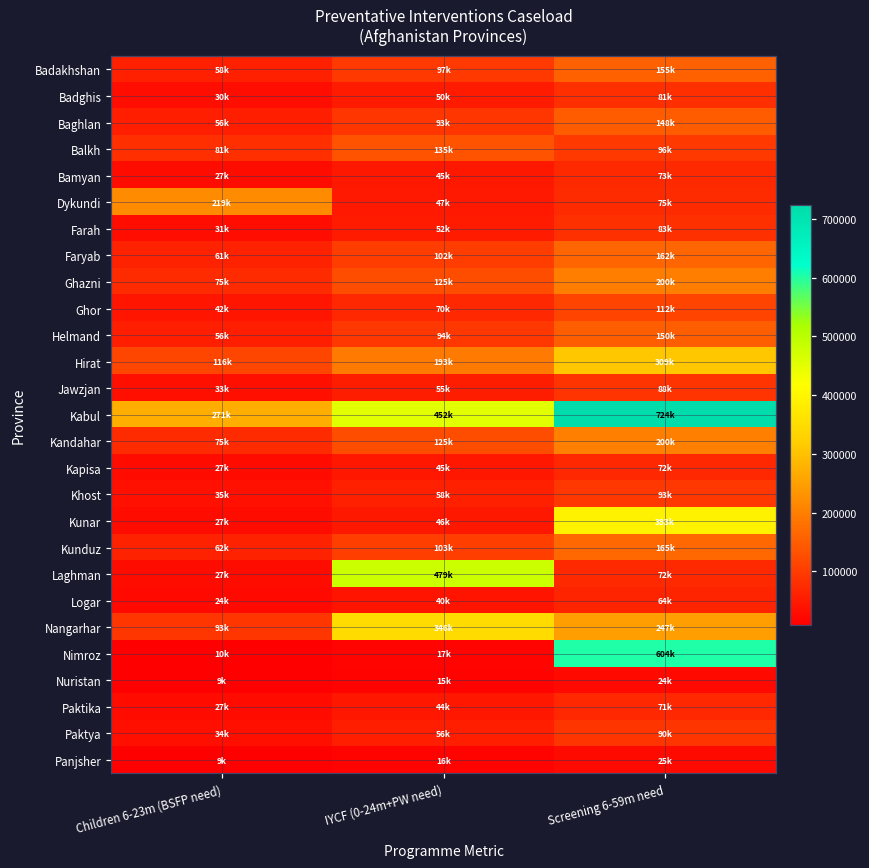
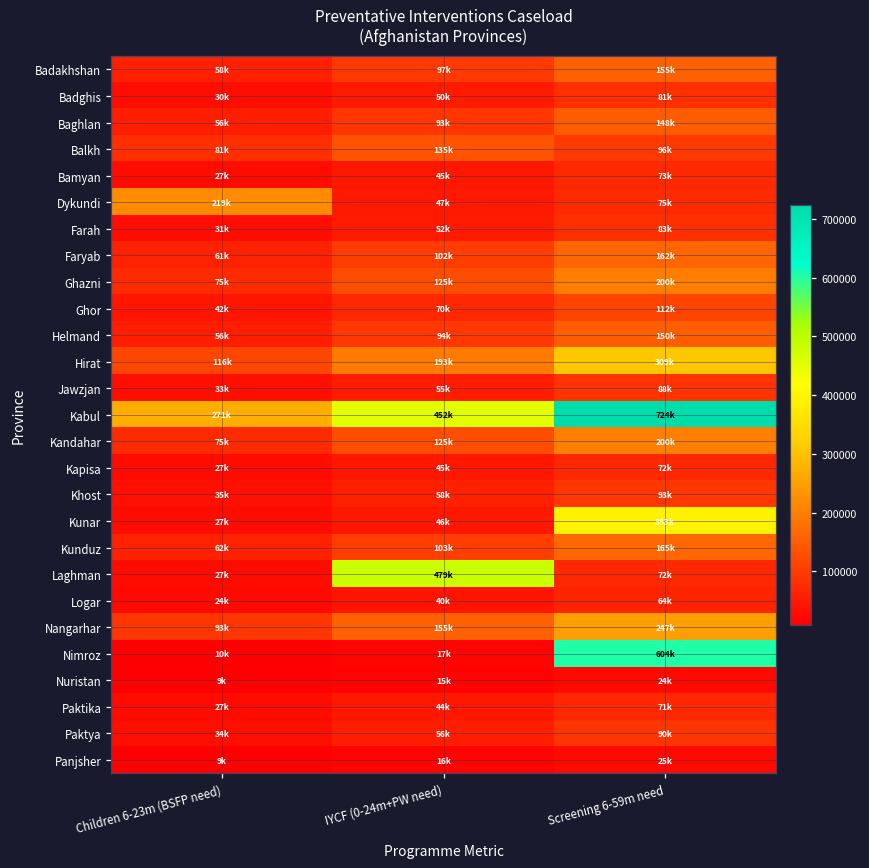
  {
    "Badakhshan": {
      "Children 6-23m (BSFP need)": "58k",
      "IYCF (0-24m+PW need)": "97k",
      "Screening 6-59m need": "155k"
    },
    "Badghis": {
      "Children 6-23m (BSFP need)": "30k",
      "IYCF (0-24m+PW need)": "50k",
      "Screening 6-59m need": "81k"
    },
    "Baghlan": {
      "Children 6-23m (BSFP need)": "56k",
      "IYCF (0-24m+PW need)": "93k",
      "Screening 6-59m need": "148k"
    },
    "Balkh": {
      "Children 6-23m (BSFP need)": "81k",
      "IYCF (0-24m+PW need)": "135k",
      "Screening 6-59m need": "96k"
    },
    "Bamyan": {
      "Children 6-23m (BSFP need)": "27k",
      "IYCF (0-24m+PW need)": "45k",
      "Screening 6-59m need": "73k"
    },
    "Dykundi": {
      "Children 6-23m (BSFP need)": "219k",
      "IYCF (0-24m+PW need)": "47k",
      "Screening 6-59m need": "75k"
    },
    "Farah": {
      "Children 6-23m (BSFP need)": "31k",
      "IYCF (0-24m+PW need)": "52k",
      "Screening 6-59m need": "83k"
    },
    "Faryab": {
      "Children 6-23m (BSFP need)": "61k",
      "IYCF (0-24m+PW need)": "102k",
      "Screening 6-59m need": "162k"
    },
    "Ghazni": {
      "Children 6-23m (BSFP need)": "75k",
      "IYCF (0-24m+PW need)": "125k",
      "Screening 6-59m need": "200k"
    },
    "Ghor": {
      "Children 6-23m (BSFP need)": "42k",
      "IYCF (0-24m+PW need)": "70k",
      "Screening 6-59m need": "112k"
    },
    "Helmand": {
      "Children 6-23m (BSFP need)": "56k",
      "IYCF (0-24m+PW need)": "94k",
      "Screening 6-59m need": "150k"
    },
    "Hirat": {
      "Children 6-23m (BSFP need)": "116k",
      "IYCF (0-24m+PW need)": "193k",
      "Screening 6-59m need": "309k"
    },
    "Jawzjan": {
      "Children 6-23m (BSFP need)": "33k",
      "IYCF (0-24m+PW need)": "55k",
      "Screening 6-59m need": "88k"
    },
    "Kabul": {
      "Children 6-23m (BSFP need)": "271k",
      "IYCF (0-24m+PW need)": "452k",
      "Screening 6-59m need": "724k"
    },
    "Kandahar": {
      "Children 6-23m (BSFP need)": "75k",
      "IYCF (0-24m+PW need)": "125k",
      "Screening 6-59m need": "200k"
    },
    "Kapisa": {
      "Children 6-23m (BSFP need)": "27k",
      "IYCF (0-24m+PW need)": "45k",
      "Screening 6-59m need": "72k"
    },
    "Khost": {
      "Children 6-23m (BSFP need)": "35k",
      "IYCF (0-24m+PW need)": "58k",
      "Screening 6-59m need": "93k"
    },
    "Kunar": {
      "Children 6-23m (BSFP need)": "27k",
      "IYCF (0-24m+PW need)": "46k",
      "Screening 6-59m need": "393k"
    },
    "Kunduz": {
      "Children 6-23m (BSFP need)": "62k",
      "IYCF (0-24m+PW need)": "103k",
      "Screening 6-59m need": "165k"
    },
    "Laghman": {
      "Children 6-23m (BSFP need)": "27k",
      "IYCF (0-24m+PW need)": "479k",
      "Screening 6-59m need": "72k"
    },
    "Logar": {
      "Children 6-23m (BSFP need)": "24k",
      "IYCF (0-24m+PW need)": "40k",
      "Screening 6-59m need": "64k"
    },
    "Nangarhar": {
      "Children 6-23m (BSFP need)": "93k",
-     "IYCF (0-24m+PW need)": "346k",
+     "IYCF (0-24m+PW need)": "155k",
      "Screening 6-59m need": "247k"
    },
    "Nimroz": {
      "Children 6-23m (BSFP need)": "10k",
      "IYCF (0-24m+PW need)": "17k",
      "Screening 6-59m need": "604k"
    },
    "Nuristan": {
      "Children 6-23m (BSFP need)": "9k",
      "IYCF (0-24m+PW need)": "15k",
      "Screening 6-59m need": "24k"
    },
    "Paktika": {
      "Children 6-23m (BSFP need)": "27k",
      "IYCF (0-24m+PW need)": "44k",
      "Screening 6-59m need": "71k"
    },
    "Paktya": {
      "Children 6-23m (BSFP need)": "34k",
      "IYCF (0-24m+PW need)": "56k",
      "Screening 6-59m need": "90k"
    },
    "Panjsher": {
      "Children 6-23m (BSFP need)": "9k",
      "IYCF (0-24m+PW need)": "16k",
      "Screening 6-59m need": "25k"
    }
  }
